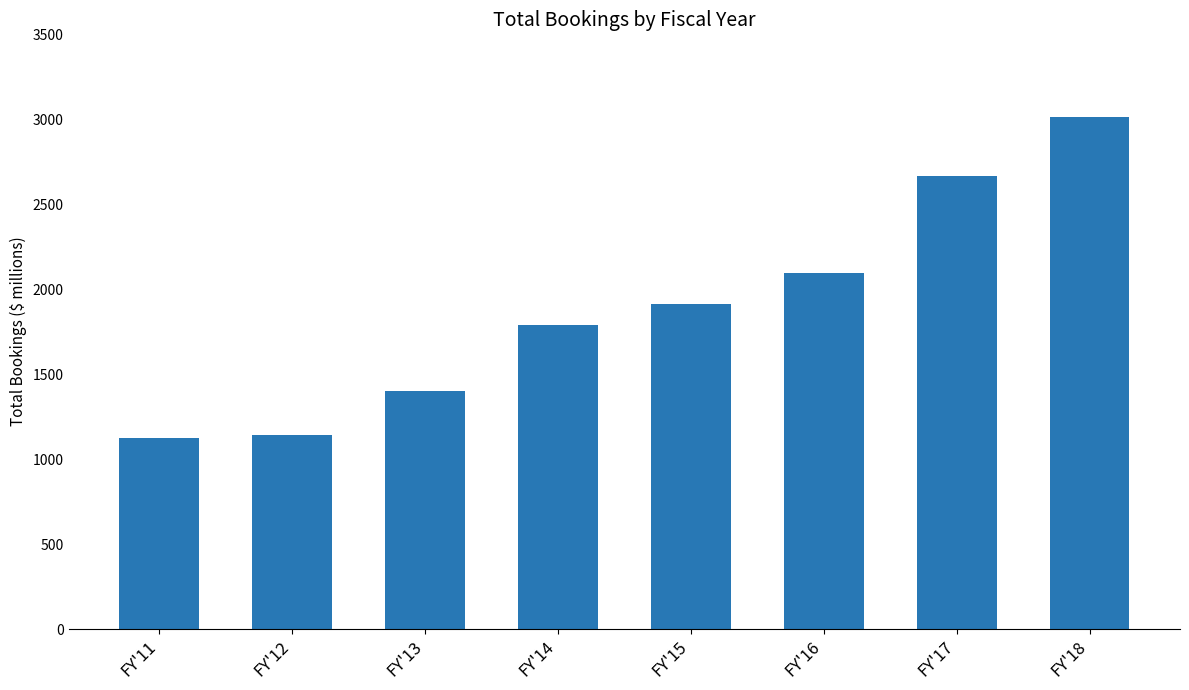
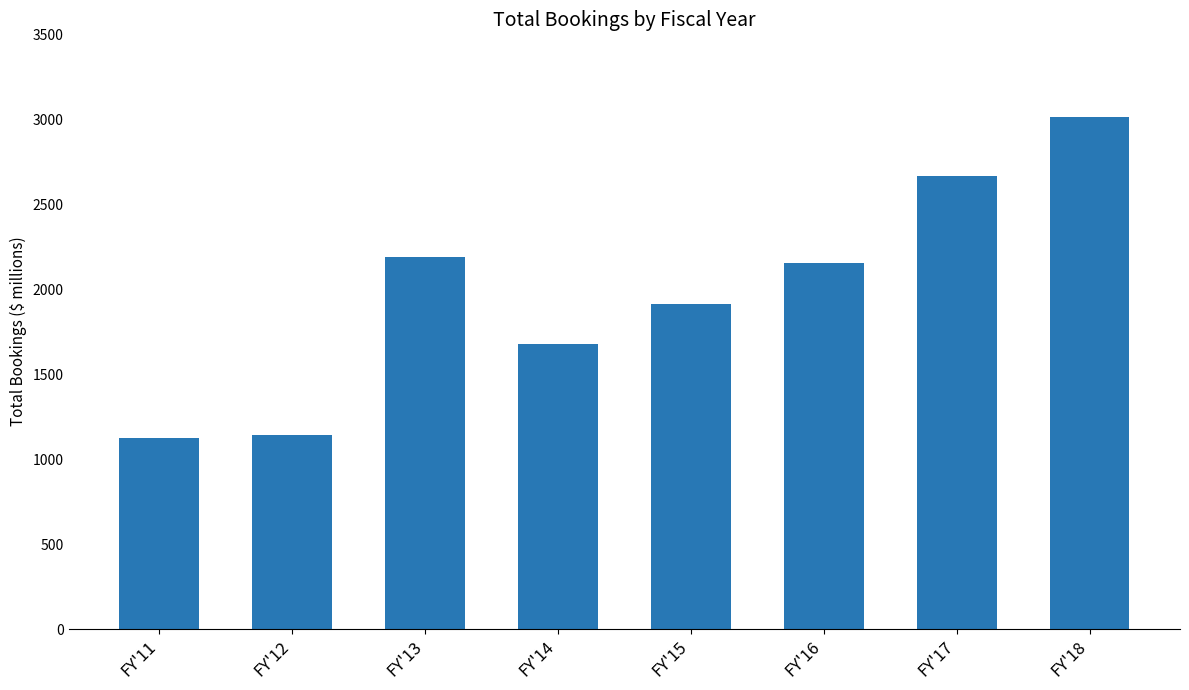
  {
    "FY'11": 1120,
    "FY'12": 1140,
-   "FY'13": 1400,
-   "FY'14": 1790,
+   "FY'13": 2190,
+   "FY'14": 1680,
    "FY'15": 1910,
-   "FY'16": 2090,
+   "FY'16": 2160,
    "FY'17": 2670,
    "FY'18": 3010
  }
